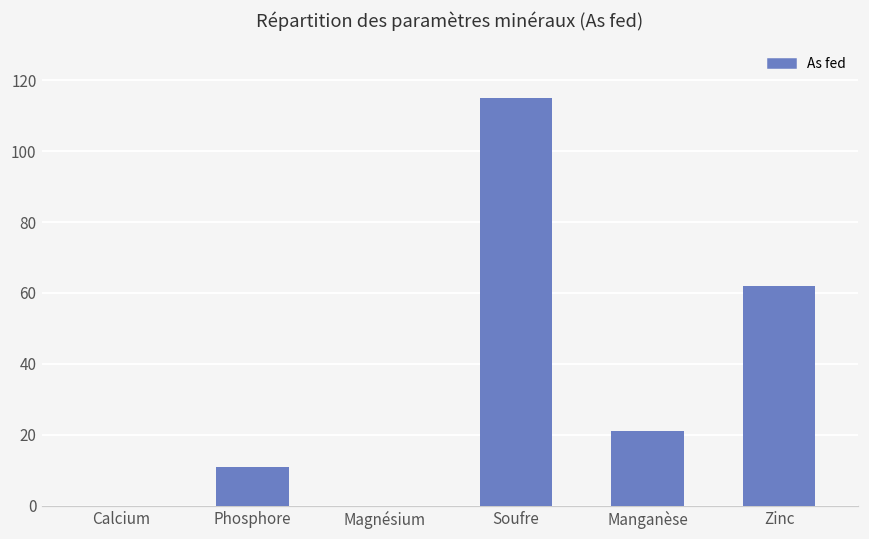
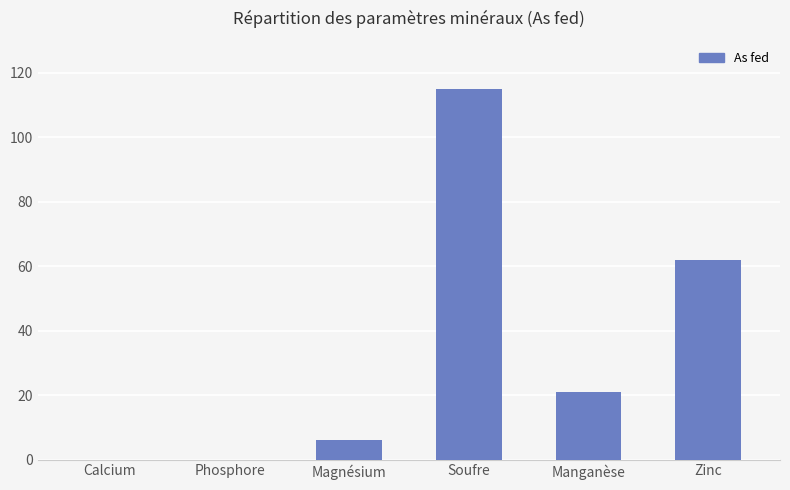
  {
    "Calcium": 0,
-   "Phosphore": 11,
-   "Magnésium": 0,
+   "Phosphore": 0,
+   "Magnésium": 6,
    "Soufre": 115,
    "Manganèse": 21,
    "Zinc": 62
  }
